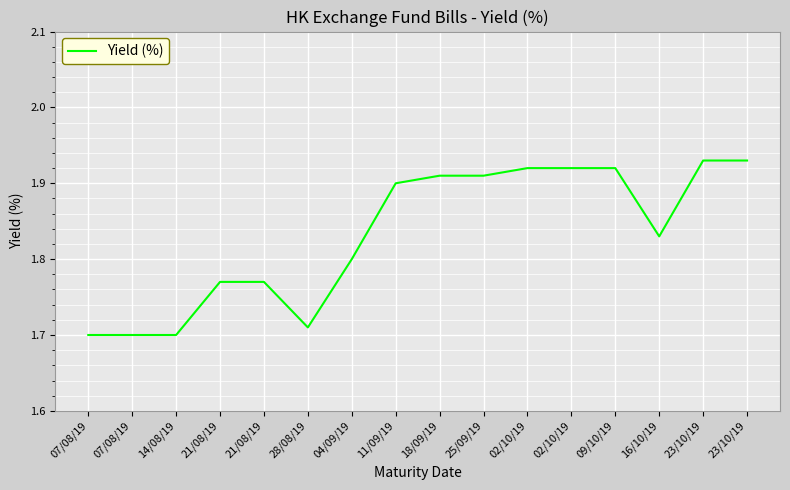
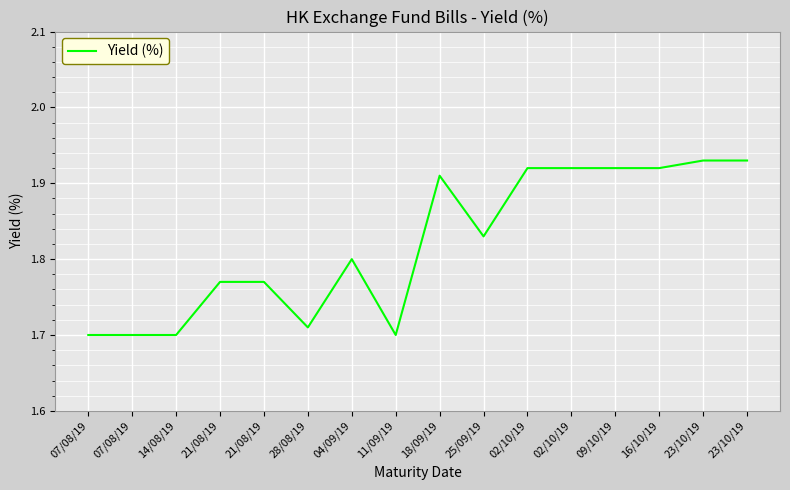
  {
    "14/08/19": 1.70,
    "28/08/19": 1.71,
    "04/09/19": 1.80,
-   "11/09/19": 1.9,
+   "11/09/19": 1.7,
    "18/09/19": 1.91,
-   "25/09/19": 1.91,
+   "25/09/19": 1.83,
    "09/10/19": 1.92,
-   "16/10/19": 1.83
+   "16/10/19": 1.92
  }
